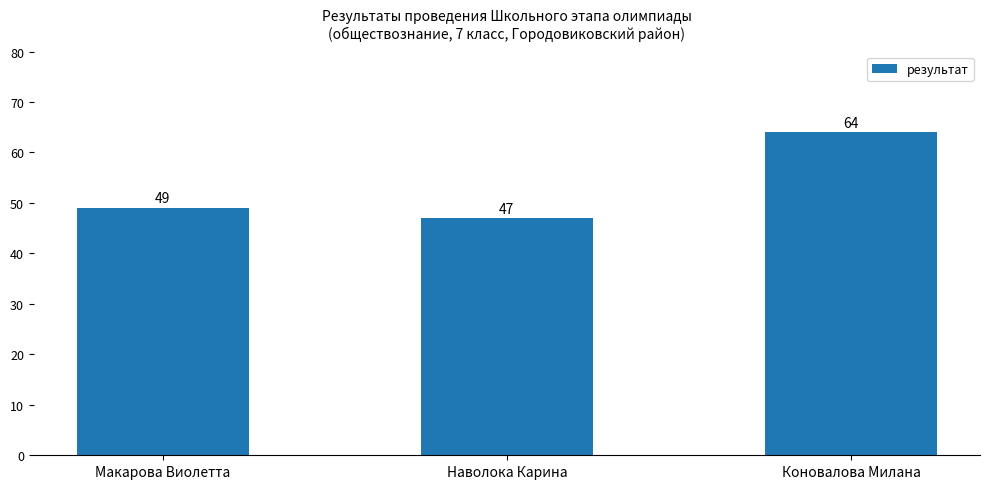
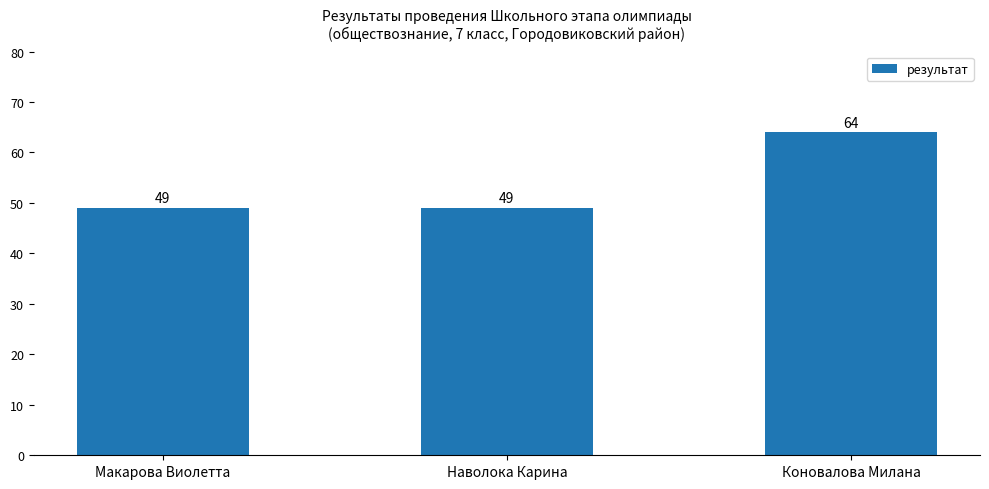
  {
    "Макарова Виолетта": 49,
-   "Наволока Карина": 47,
+   "Наволока Карина": 49,
    "Коновалова Милана": 64
  }
